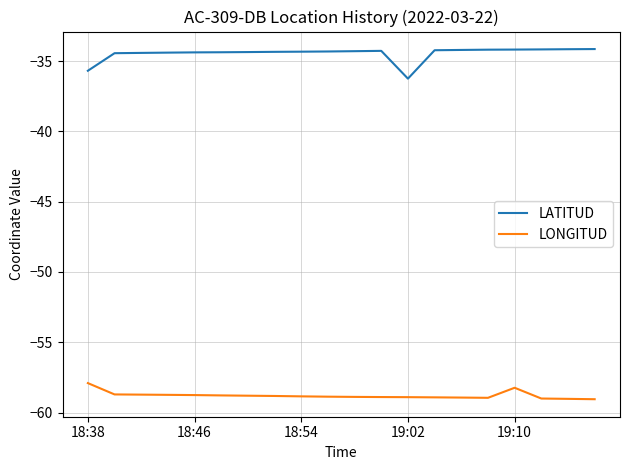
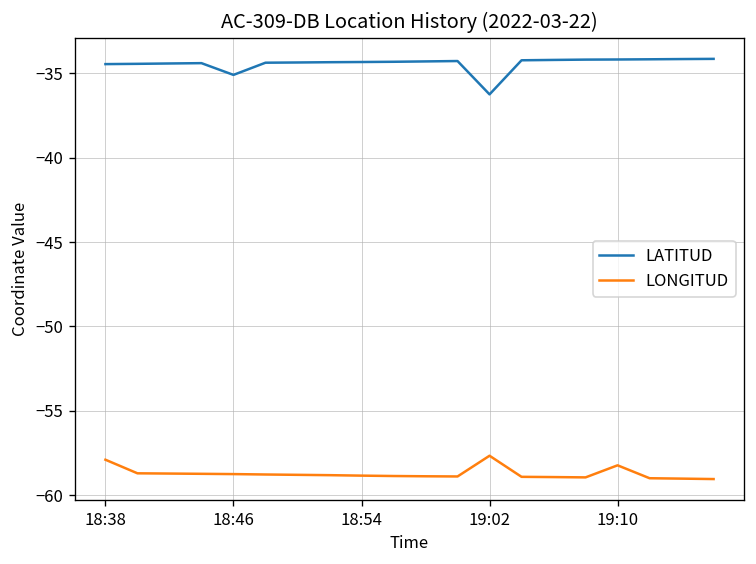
  {
    "LATITUD": {
-     "18:38": -35.7,
-     "18:46": -34.4,
+     "18:38": -34.4,
+     "18:46": -35.1,
      "18:54": -34.3,
      "19:02": -36.2,
      "19:10": -34.2
    },
    "LONGITUD": {
      "18:38": -57.9,
      "18:46": -58.8,
      "18:54": -58.9,
-     "19:02": -58.9,
+     "19:02": -57.7,
      "19:10": -58.2
    }
  }
